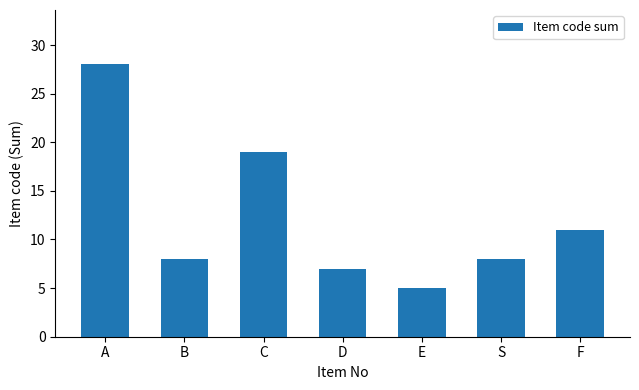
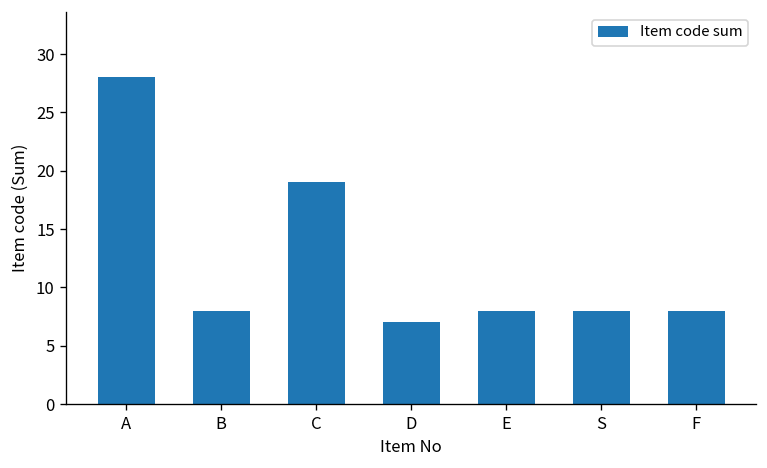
  {
    "A": 28,
    "B": 8,
    "C": 19,
    "D": 7,
-   "E": 5,
+   "E": 8,
    "S": 8,
-   "F": 11
+   "F": 8
  }
